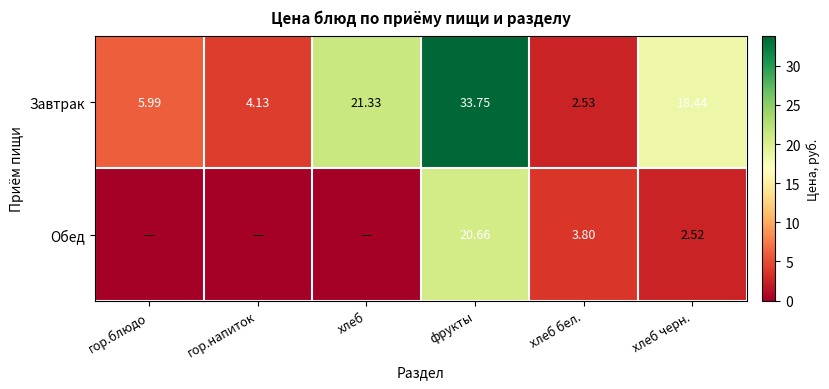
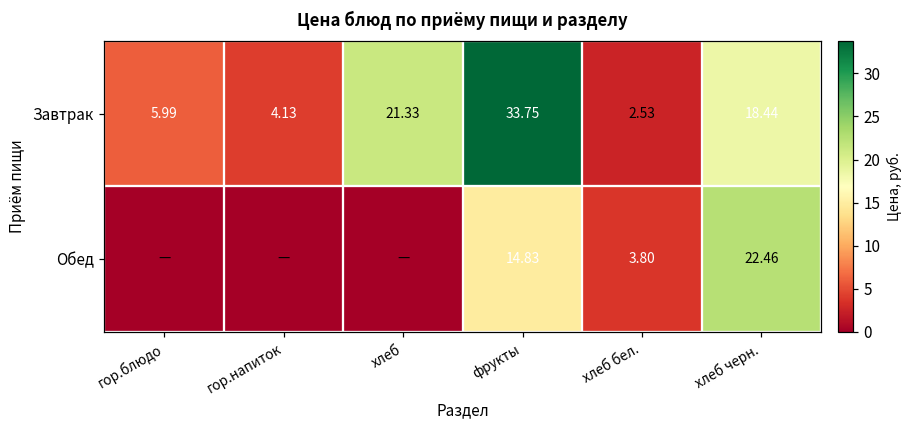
  {
    "Завтрак": {
      "гор.блюдо": 5.99,
      "гор.напиток": 4.13,
      "хлеб": 21.33,
      "фрукты": 33.75,
      "хлеб бел.": 2.53,
      "хлеб черн.": 18.44
    },
    "Обед": {
-     "фрукты": 20.66,
+     "фрукты": 14.83,
      "хлеб бел.": 3.80,
-     "хлеб черн.": 2.52
+     "хлеб черн.": 22.46
    }
  }
